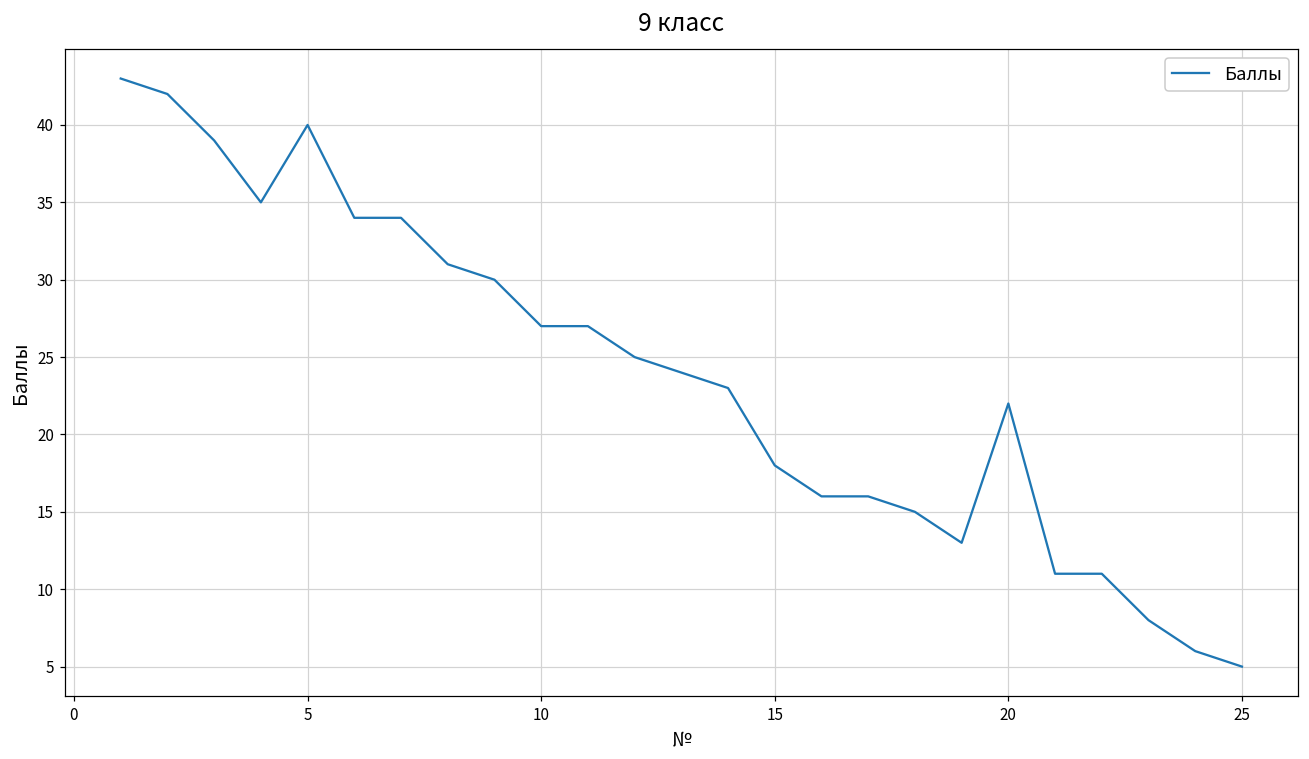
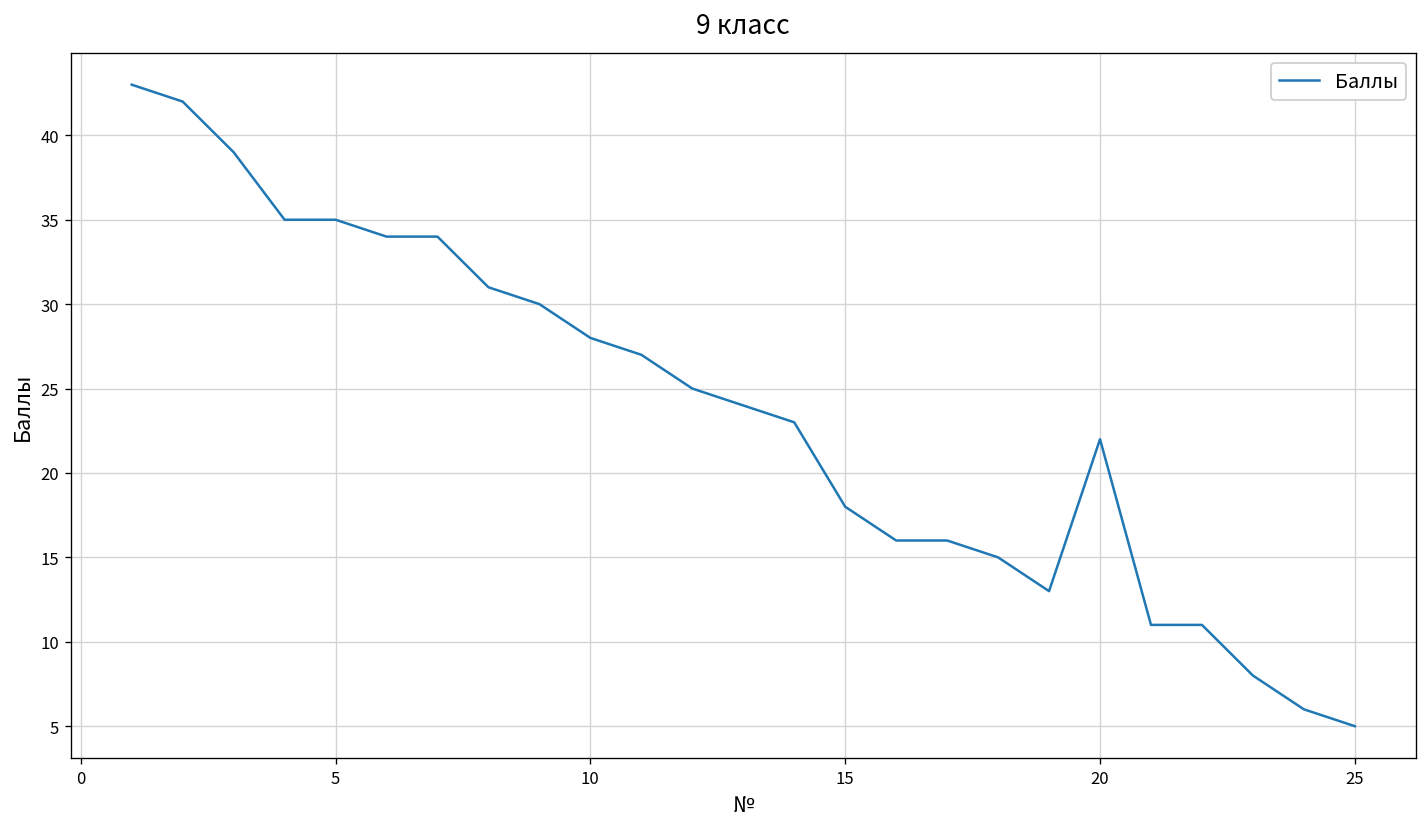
  {
-   "5": 40,
-   "10": 27,
+   "5": 35,
+   "10": 28,
    "15": 18,
    "20": 22,
    "25": 5
  }
